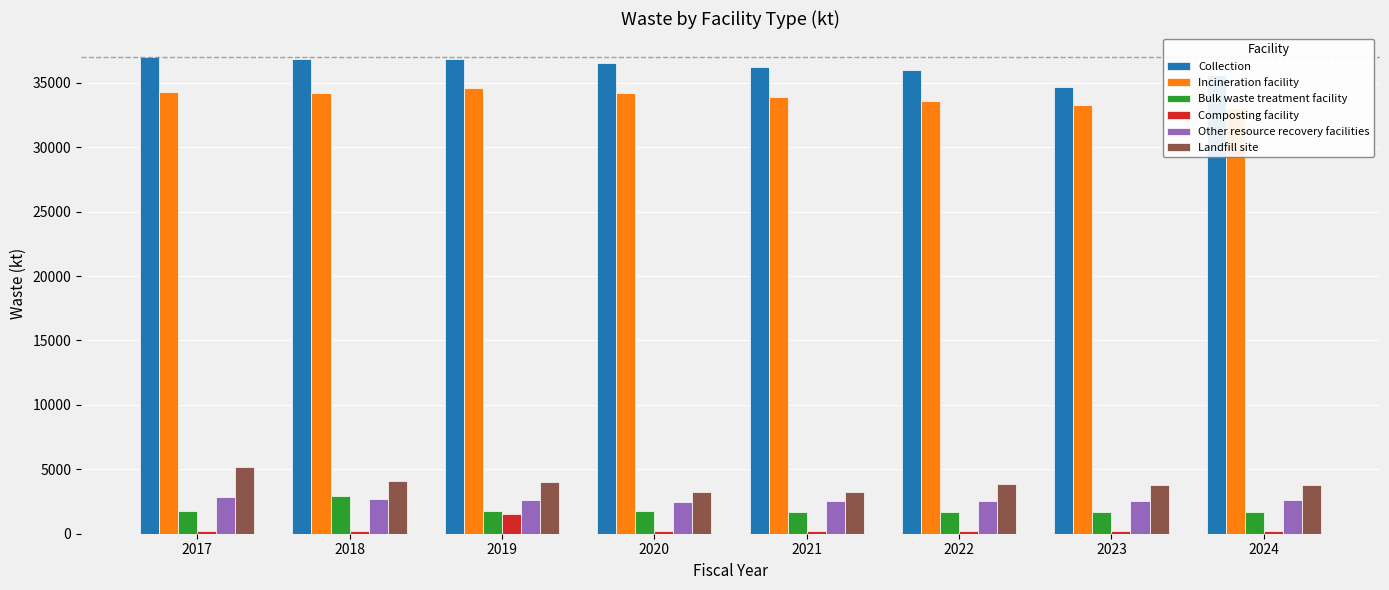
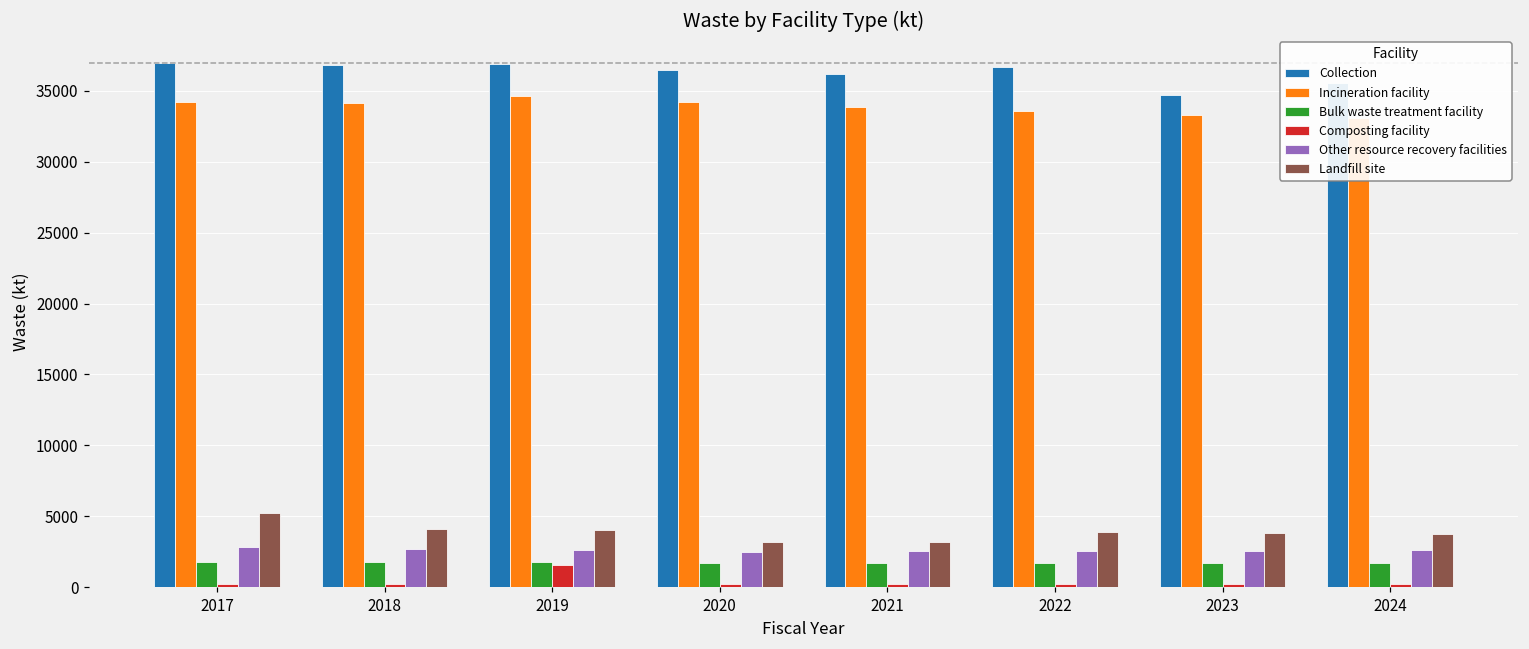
  {
    "Collection": {
      "2017": 37000,
      "2018": 36900,
      "2019": 36900,
      "2020": 36500,
      "2021": 36200,
-     "2022": 36000,
+     "2022": 36700,
      "2023": 34700
    },
    "Incineration facility": {
      "2017": 34200,
      "2018": 34200,
      "2019": 34600,
      "2020": 34200,
      "2021": 33900,
      "2022": 33600,
      "2023": 33300
    },
    "Bulk waste treatment facility": {
      "2017": 1700,
-     "2018": 2900,
+     "2018": 1700,
      "2019": 1700,
      "2020": 1700,
      "2021": 1700,
      "2022": 1700,
      "2023": 1700,
      "2024": 1700
    },
    "Composting facility": {
      "2017": 200,
      "2018": 200,
      "2019": 1600,
      "2020": 200,
      "2021": 200,
      "2022": 200,
      "2023": 200,
      "2024": 200
    },
    "Other resource recovery facilities": {
      "2017": 2800,
      "2018": 2700,
      "2019": 2600,
      "2020": 2500,
      "2021": 2500,
      "2022": 2500,
      "2023": 2600,
      "2024": 2600
    },
    "Landfill site": {
      "2017": 5200,
      "2018": 4100,
      "2019": 4000,
      "2020": 3200,
      "2021": 3200,
      "2022": 3900,
      "2023": 3800,
      "2024": 3800
    }
  }
